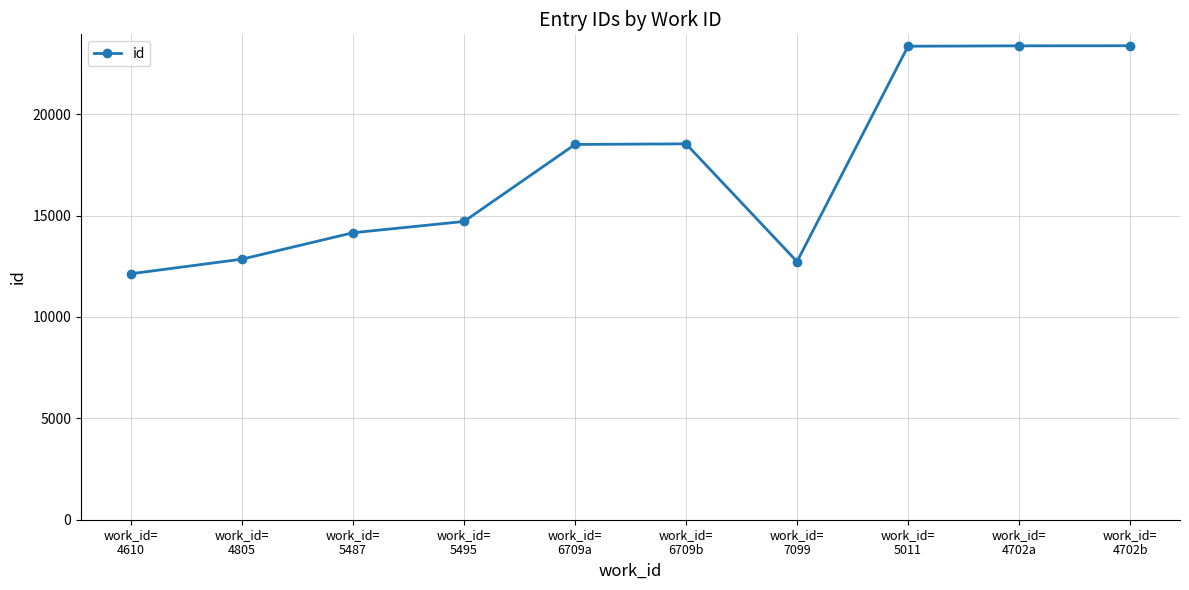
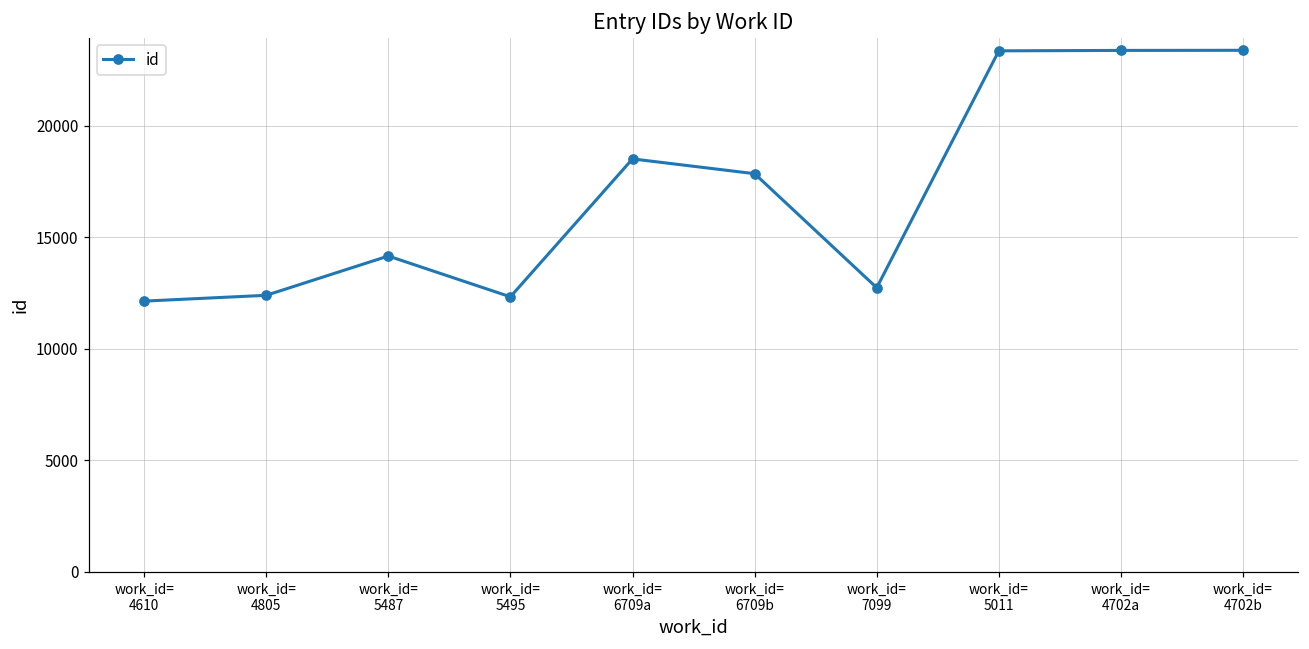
  {
    "work_id= 4610": 12100,
-   "work_id= 4805": 12900,
+   "work_id= 4805": 12400,
    "work_id= 5487": 14200,
-   "work_id= 5495": 14700,
+   "work_id= 5495": 12300,
    "work_id= 6709a": 18500,
-   "work_id= 6709b": 18500,
+   "work_id= 6709b": 17800,
    "work_id= 7099": 12700,
    "work_id= 5011": 23400,
    "work_id= 4702a": 23400,
    "work_id= 4702b": 23400
  }
